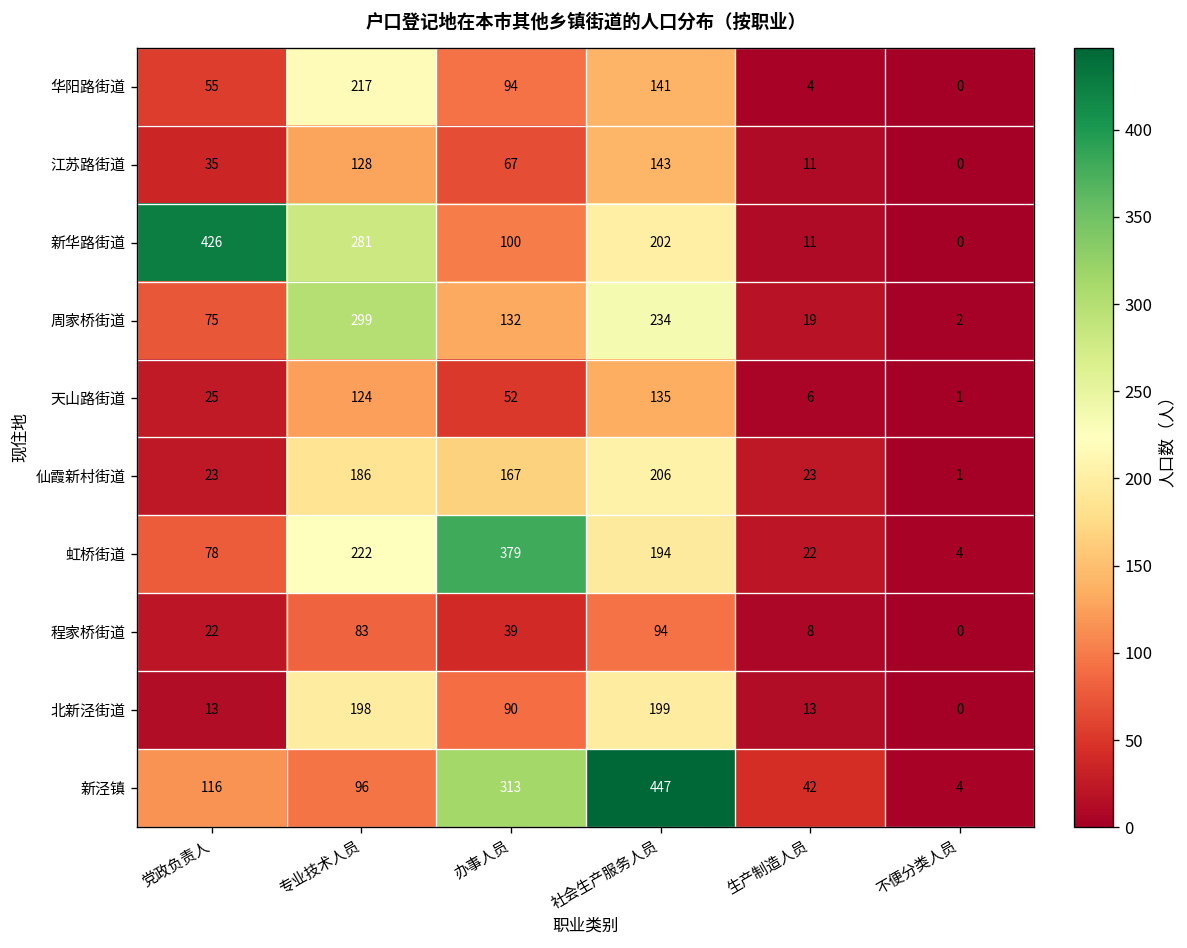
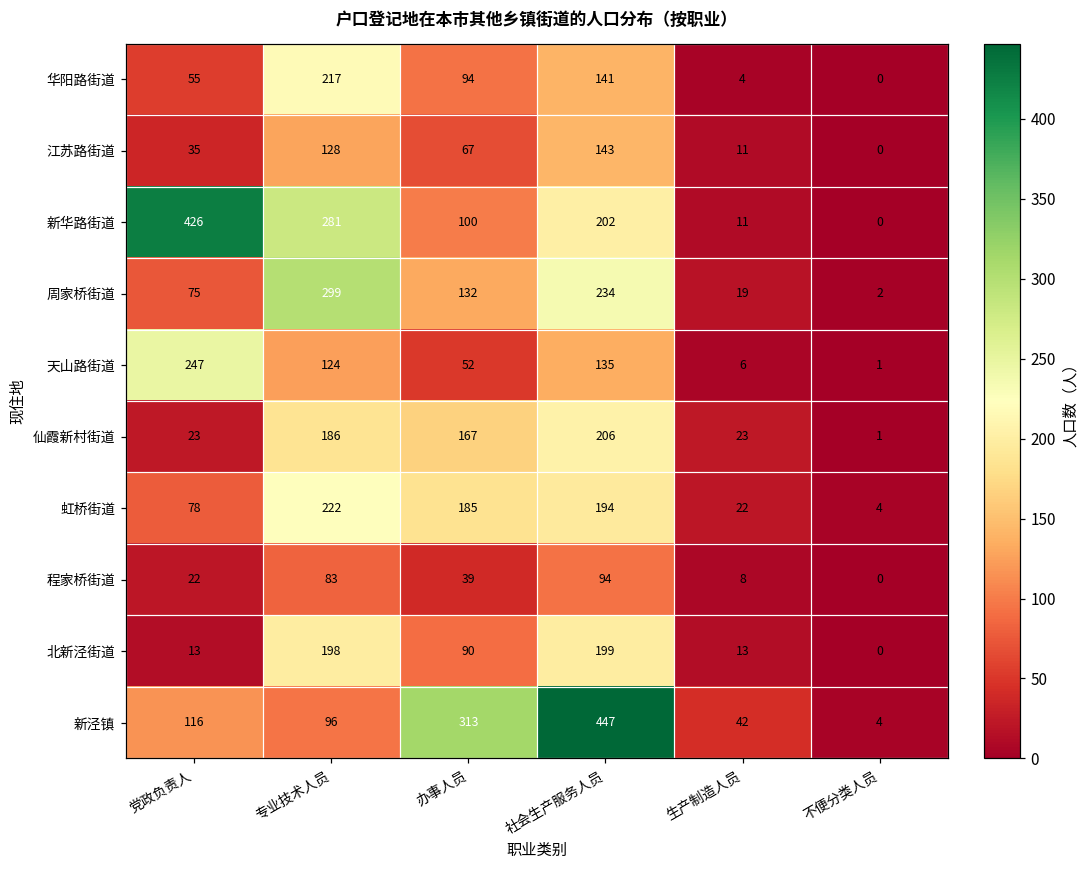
  {
    "华阳路街道": {
      "党政负责人": 55,
      "专业技术人员": 217,
      "办事人员": 94,
      "社会生产服务人员": 141,
      "生产制造人员": 4,
      "不便分类人员": 0
    },
    "江苏路街道": {
      "党政负责人": 35,
      "专业技术人员": 128,
      "办事人员": 67,
      "社会生产服务人员": 143,
      "生产制造人员": 11,
      "不便分类人员": 0
    },
    "新华路街道": {
      "党政负责人": 426,
      "专业技术人员": 281,
      "办事人员": 100,
      "社会生产服务人员": 202,
      "生产制造人员": 11,
      "不便分类人员": 0
    },
    "周家桥街道": {
      "党政负责人": 75,
      "专业技术人员": 299,
      "办事人员": 132,
      "社会生产服务人员": 234,
      "生产制造人员": 19,
      "不便分类人员": 2
    },
    "天山路街道": {
-     "党政负责人": 25,
+     "党政负责人": 247,
      "专业技术人员": 124,
      "办事人员": 52,
      "社会生产服务人员": 135,
      "生产制造人员": 6,
      "不便分类人员": 1
    },
    "仙霞新村街道": {
      "党政负责人": 23,
      "专业技术人员": 186,
      "办事人员": 167,
      "社会生产服务人员": 206,
      "生产制造人员": 23,
      "不便分类人员": 1
    },
    "虹桥街道": {
      "党政负责人": 78,
      "专业技术人员": 222,
-     "办事人员": 379,
+     "办事人员": 185,
      "社会生产服务人员": 194,
      "生产制造人员": 22,
      "不便分类人员": 4
    },
    "程家桥街道": {
      "党政负责人": 22,
      "专业技术人员": 83,
      "办事人员": 39,
      "社会生产服务人员": 94,
      "生产制造人员": 8,
      "不便分类人员": 0
    },
    "北新泾街道": {
      "党政负责人": 13,
      "专业技术人员": 198,
      "办事人员": 90,
      "社会生产服务人员": 199,
      "生产制造人员": 13,
      "不便分类人员": 0
    },
    "新泾镇": {
      "党政负责人": 116,
      "专业技术人员": 96,
      "办事人员": 313,
      "社会生产服务人员": 447,
      "生产制造人员": 42,
      "不便分类人员": 4
    }
  }
